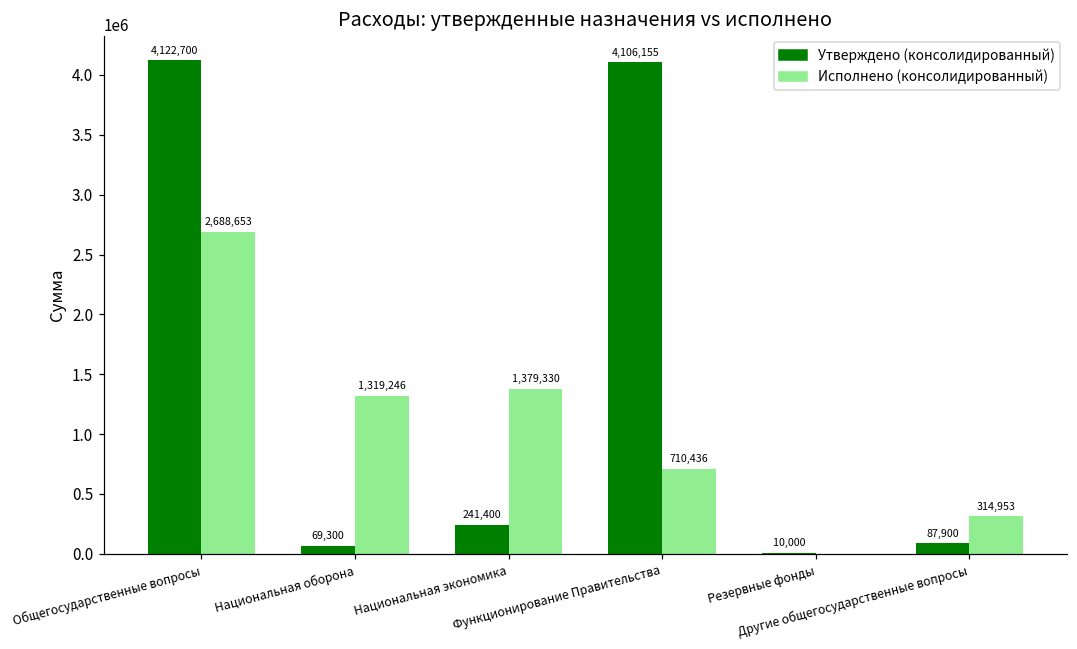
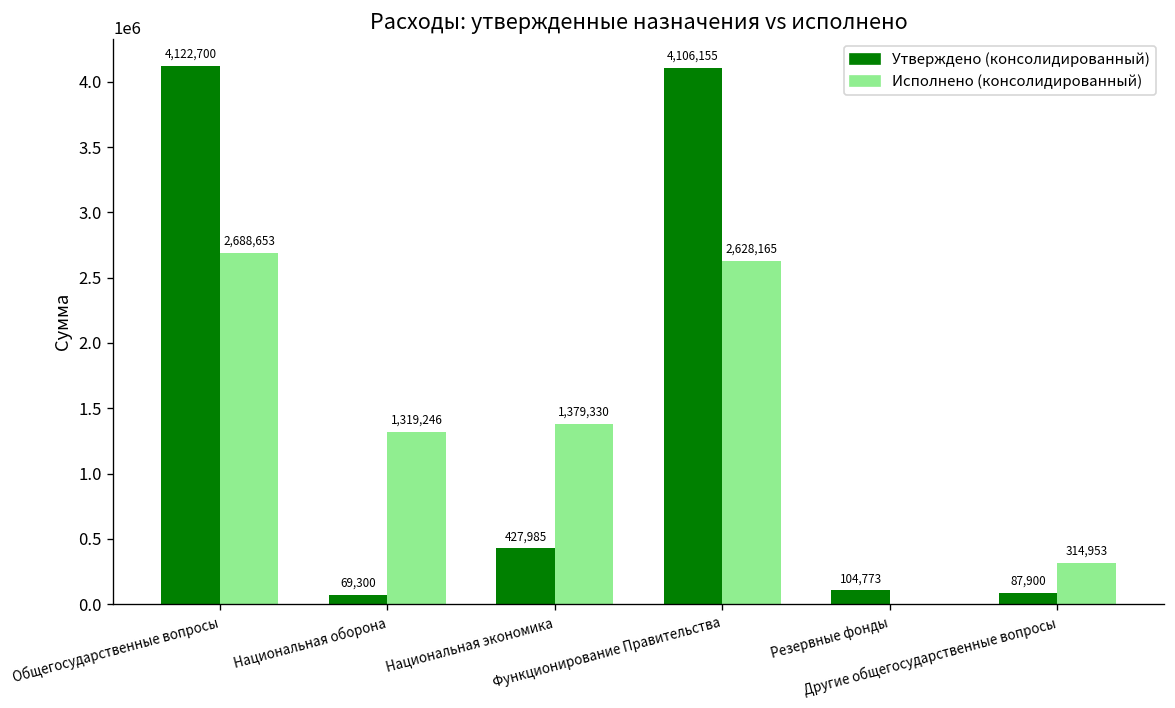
  {
    "Утверждено (консолидированный)": {
      "Общегосударственные вопросы": "4,122,700",
      "Национальная оборона": "69,300",
-     "Национальная экономика": "241,400",
+     "Национальная экономика": "427,985",
      "Функционирование Правительства": "4,106,155",
-     "Резервные фонды": "10,000",
+     "Резервные фонды": "104,773",
      "Другие общегосударственные вопросы": "87,900"
    },
    "Исполнено (консолидированный)": {
      "Общегосударственные вопросы": "2,688,653",
      "Национальная оборона": "1,319,246",
      "Национальная экономика": "1,379,330",
-     "Функционирование Правительства": "710,436",
+     "Функционирование Правительства": "2,628,165",
      "Другие общегосударственные вопросы": "314,953"
    }
  }
